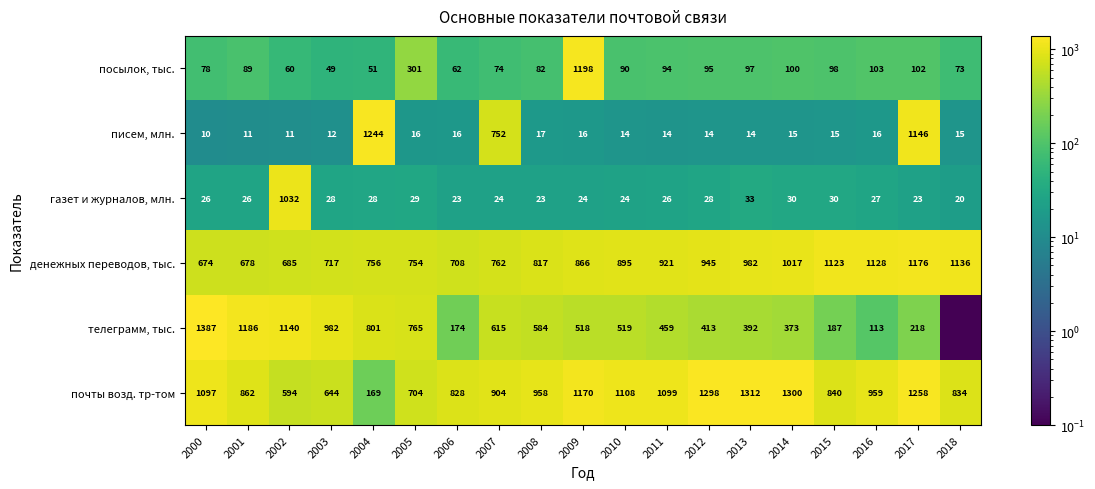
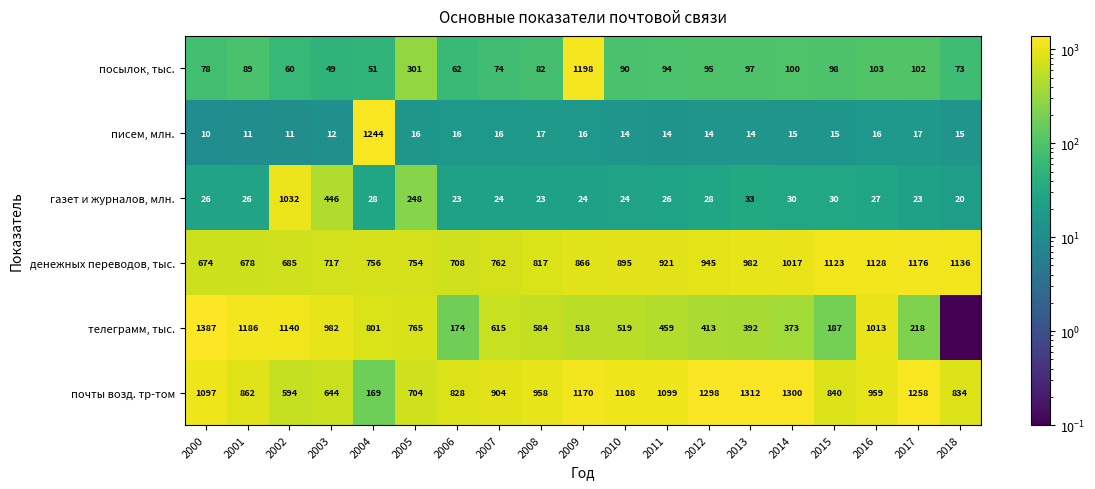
  {
    "посылок, тыс.": {
      "2000": 78,
      "2001": 89,
      "2002": 60,
      "2003": 49,
      "2004": 51,
      "2005": 301,
      "2006": 62,
      "2007": 74,
      "2008": 82,
      "2009": 1198,
      "2010": 90,
      "2011": 94,
      "2012": 95,
      "2013": 97,
      "2014": 100,
      "2015": 98,
      "2016": 103,
      "2017": 102,
      "2018": 73
    },
    "писем, млн.": {
      "2000": 10,
      "2001": 11,
      "2002": 11,
      "2003": 12,
      "2004": 1244,
      "2005": 16,
      "2006": 16,
-     "2007": 752,
+     "2007": 16,
      "2008": 17,
      "2009": 16,
      "2010": 14,
      "2011": 14,
      "2012": 14,
      "2013": 14,
      "2014": 15,
      "2015": 15,
      "2016": 16,
-     "2017": 1146,
+     "2017": 17,
      "2018": 15
    },
    "газет и журналов, млн.": {
      "2000": 26,
      "2001": 26,
      "2002": 1032,
-     "2003": 28,
+     "2003": 446,
      "2004": 28,
-     "2005": 29,
+     "2005": 248,
      "2006": 23,
      "2007": 24,
      "2008": 23,
      "2009": 24,
      "2010": 24,
      "2011": 26,
      "2012": 28,
      "2013": 33,
      "2014": 30,
      "2015": 30,
      "2016": 27,
      "2017": 23,
      "2018": 20
    },
    "денежных переводов, тыс.": {
      "2000": 674,
      "2001": 678,
      "2002": 685,
      "2003": 717,
      "2004": 756,
      "2005": 754,
      "2006": 708,
      "2007": 762,
      "2008": 817,
      "2009": 866,
      "2010": 895,
      "2011": 921,
      "2012": 945,
      "2013": 982,
      "2014": 1017,
      "2015": 1123,
      "2016": 1128,
      "2017": 1176,
      "2018": 1136
    },
    "телеграмм, тыс.": {
      "2000": 1387,
      "2001": 1186,
      "2002": 1140,
      "2003": 982,
      "2004": 801,
      "2005": 765,
      "2006": 174,
      "2007": 615,
      "2008": 584,
      "2009": 518,
      "2010": 519,
      "2011": 459,
      "2012": 413,
      "2013": 392,
      "2014": 373,
      "2015": 187,
-     "2016": 113,
+     "2016": 1013,
      "2017": 218
    },
    "почты возд. тр-том": {
      "2000": 1097,
      "2001": 862,
      "2002": 594,
      "2003": 644,
      "2004": 169,
      "2005": 704,
      "2006": 828,
      "2007": 904,
      "2008": 958,
      "2009": 1170,
      "2010": 1108,
      "2011": 1099,
      "2012": 1298,
      "2013": 1312,
      "2014": 1300,
      "2015": 840,
      "2016": 959,
      "2017": 1258,
      "2018": 834
    }
  }
